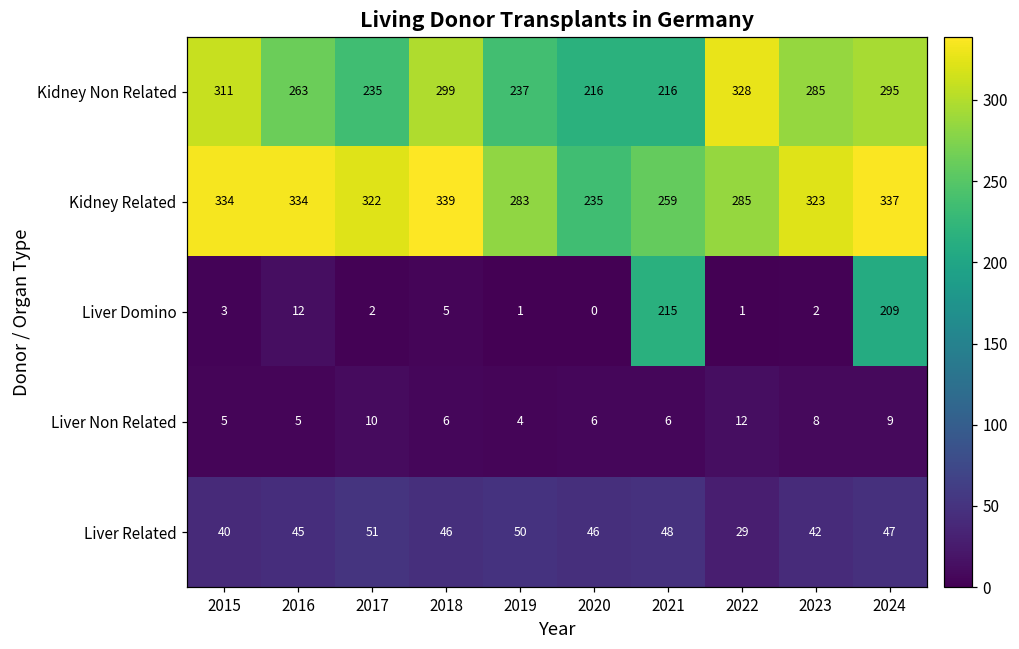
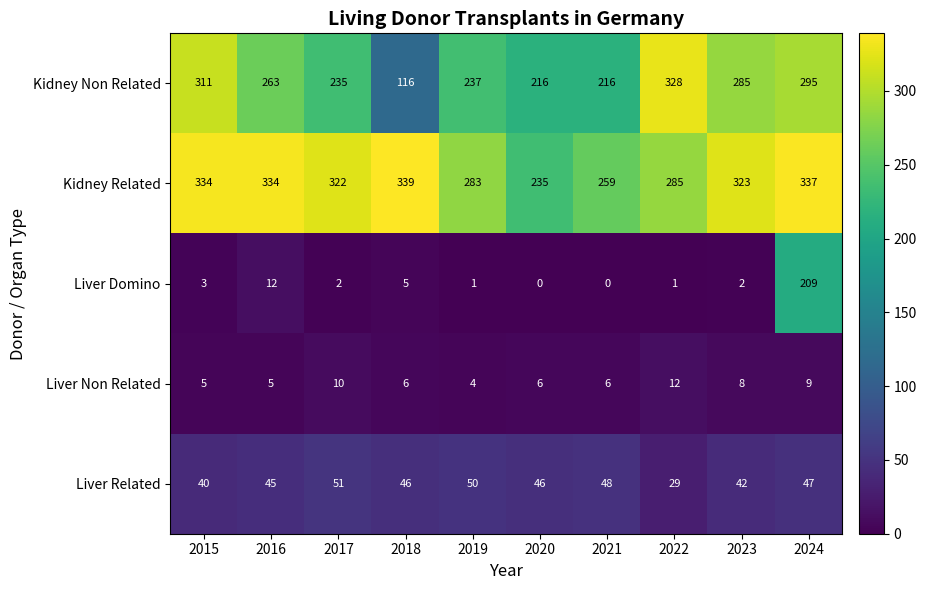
  {
    "Kidney Non Related": {
      "2015": 311,
      "2016": 263,
      "2017": 235,
-     "2018": 299,
+     "2018": 116,
      "2019": 237,
      "2020": 216,
      "2021": 216,
      "2022": 328,
      "2023": 285,
      "2024": 295
    },
    "Kidney Related": {
      "2015": 334,
      "2016": 334,
      "2017": 322,
      "2018": 339,
      "2019": 283,
      "2020": 235,
      "2021": 259,
      "2022": 285,
      "2023": 323,
      "2024": 337
    },
    "Liver Domino": {
      "2015": 3,
      "2016": 12,
      "2017": 2,
      "2018": 5,
      "2019": 1,
      "2020": 0,
-     "2021": 215,
+     "2021": 0,
      "2022": 1,
      "2023": 2,
      "2024": 209
    },
    "Liver Non Related": {
      "2015": 5,
      "2016": 5,
      "2017": 10,
      "2018": 6,
      "2019": 4,
      "2020": 6,
      "2021": 6,
      "2022": 12,
      "2023": 8,
      "2024": 9
    },
    "Liver Related": {
      "2015": 40,
      "2016": 45,
      "2017": 51,
      "2018": 46,
      "2019": 50,
      "2020": 46,
      "2021": 48,
      "2022": 29,
      "2023": 42,
      "2024": 47
    }
  }
